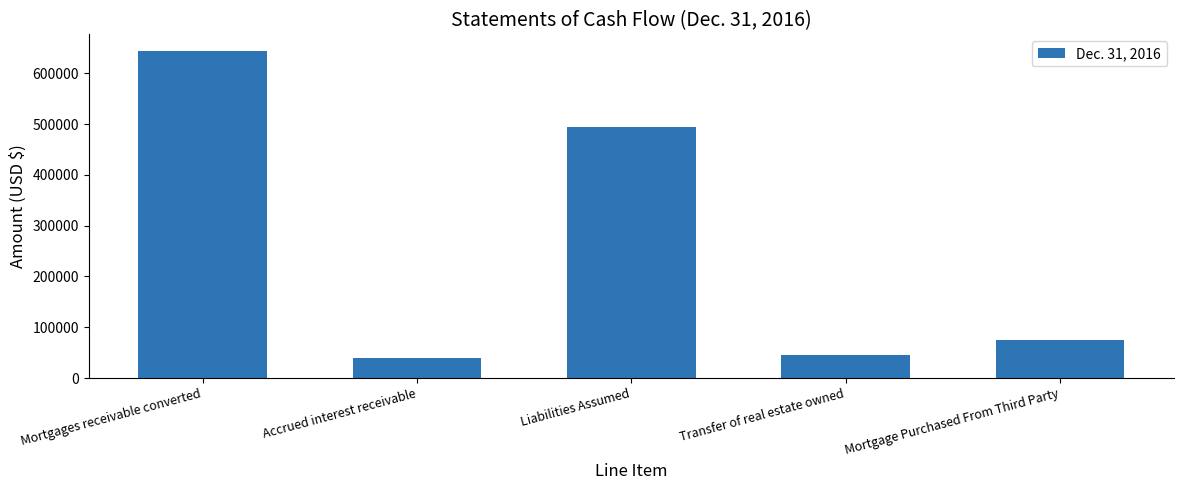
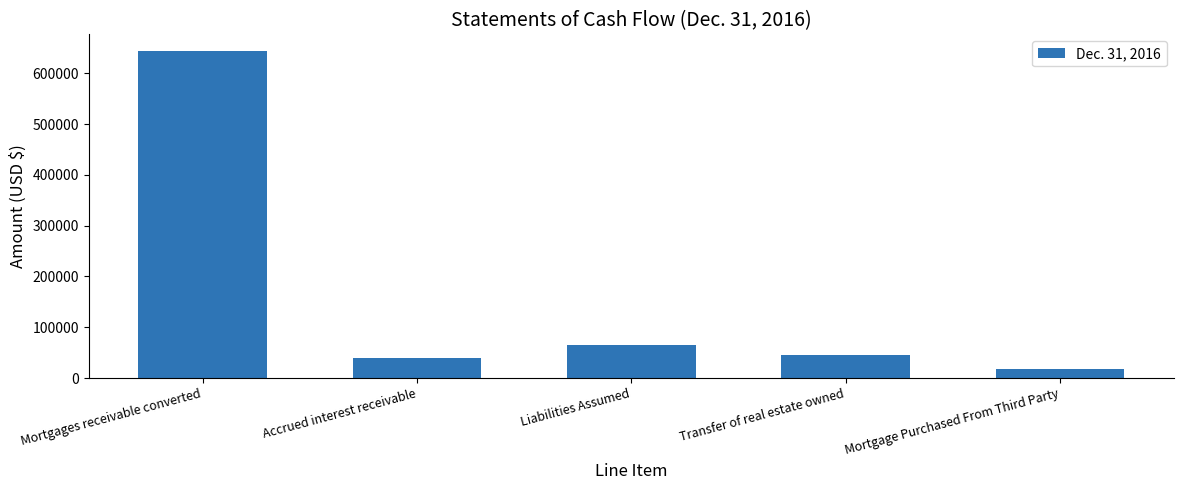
  {
    "Mortgages receivable converted": 640000,
    "Accrued interest receivable": 40000,
-   "Liabilities Assumed": 490000,
+   "Liabilities Assumed": 60000,
    "Transfer of real estate owned": 50000,
-   "Mortgage Purchased From Third Party": 70000
+   "Mortgage Purchased From Third Party": 20000
  }
